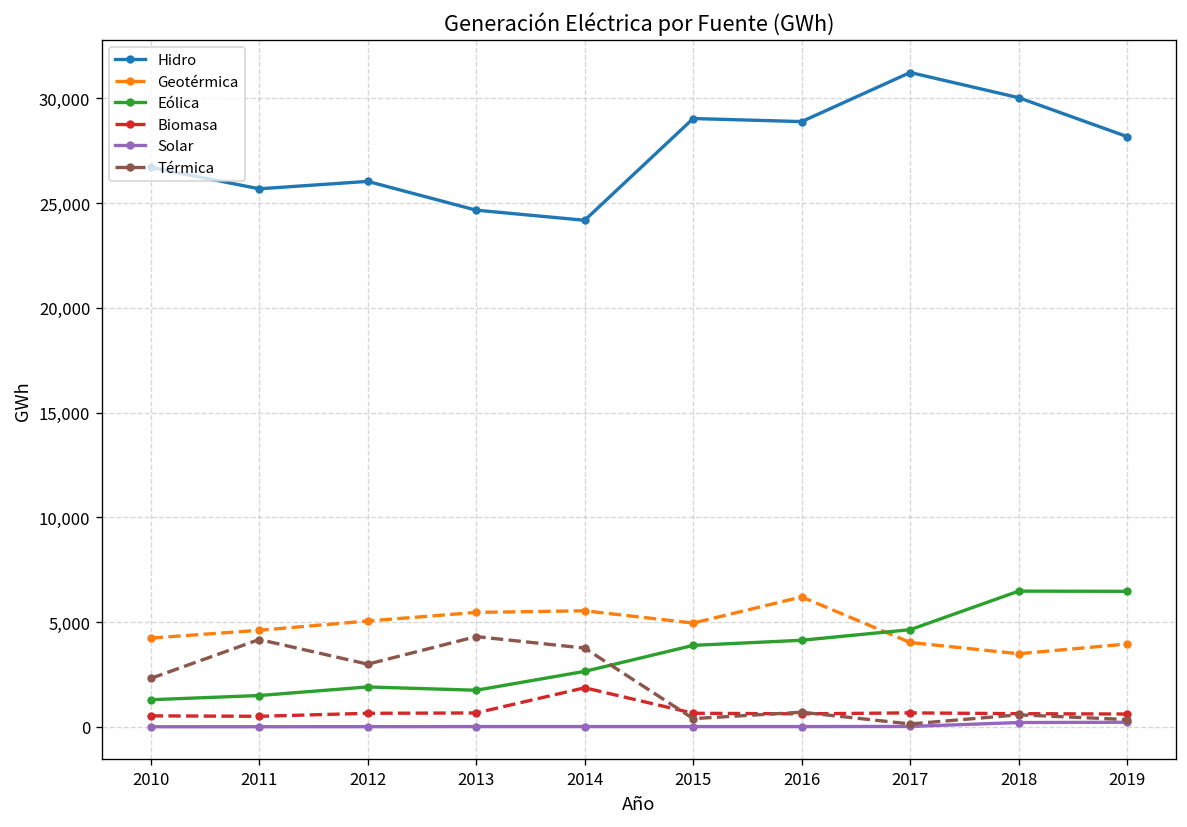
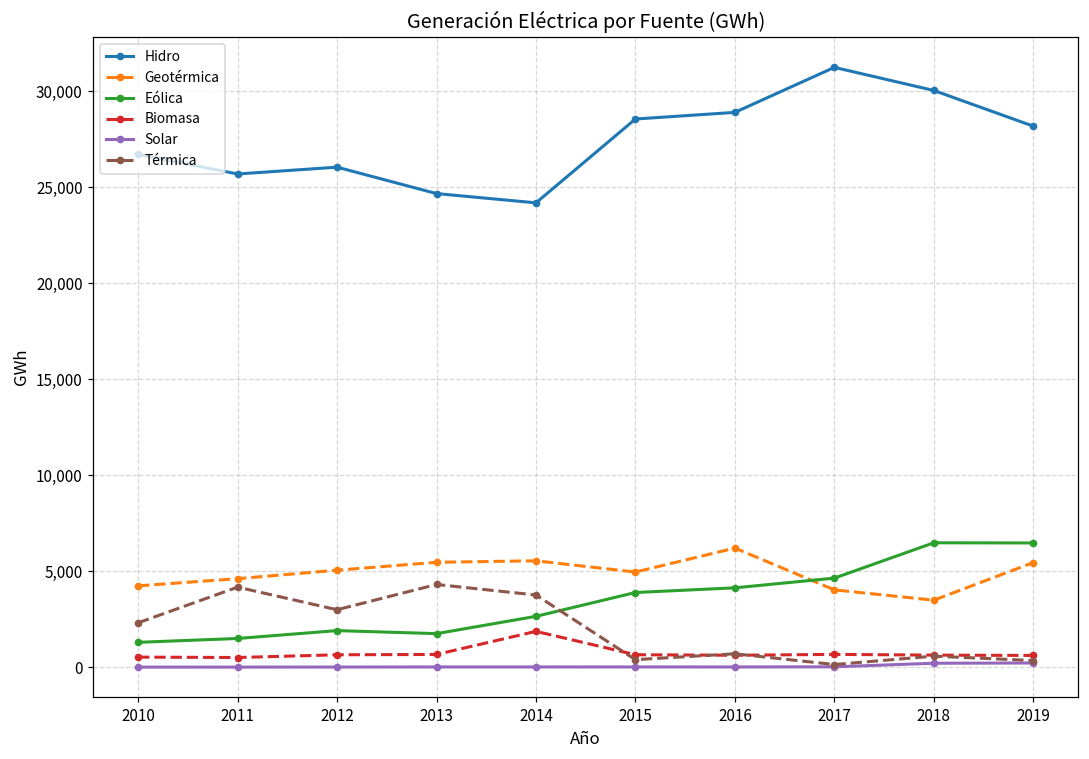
  {
    "Hidro": {
      "2011": "25,700",
      "2012": "26,000",
      "2013": "24,700",
      "2014": "24,200",
-     "2015": "29,000",
+     "2015": "28,500",
      "2016": "28,900",
      "2017": "31,200",
      "2018": "30,000",
      "2019": "28,200"
    },
    "Geotérmica": {
      "2010": "4,200",
      "2011": "4,600",
      "2012": "5,000",
      "2013": "5,500",
      "2014": "5,500",
      "2015": "5,000",
      "2016": "6,200",
      "2017": "4,000",
      "2018": "3,500",
-     "2019": "4,000"
+     "2019": "5,400"
    },
    "Eólica": {
      "2010": "1,300",
      "2011": "1,500",
      "2012": "1,900",
      "2013": "1,700",
      "2014": "2,600",
      "2015": "3,900",
      "2016": "4,100",
      "2017": "4,600",
      "2018": "6,500",
      "2019": "6,500"
    },
    "Biomasa": {
      "2010": "500",
      "2011": "500",
      "2012": "600",
      "2013": "700",
      "2014": "1,900",
      "2015": "600",
      "2017": "700",
      "2019": "600"
    },
    "Solar": {
      "2010": "0",
      "2011": "0",
      "2012": "0",
      "2013": "0",
      "2014": "0",
      "2015": "0",
      "2016": "0",
      "2018": "200"
    },
    "Térmica": {
      "2010": "2,300",
      "2011": "4,200",
      "2012": "3,000",
      "2013": "4,300",
      "2014": "3,800",
      "2015": "400"
    }
  }
